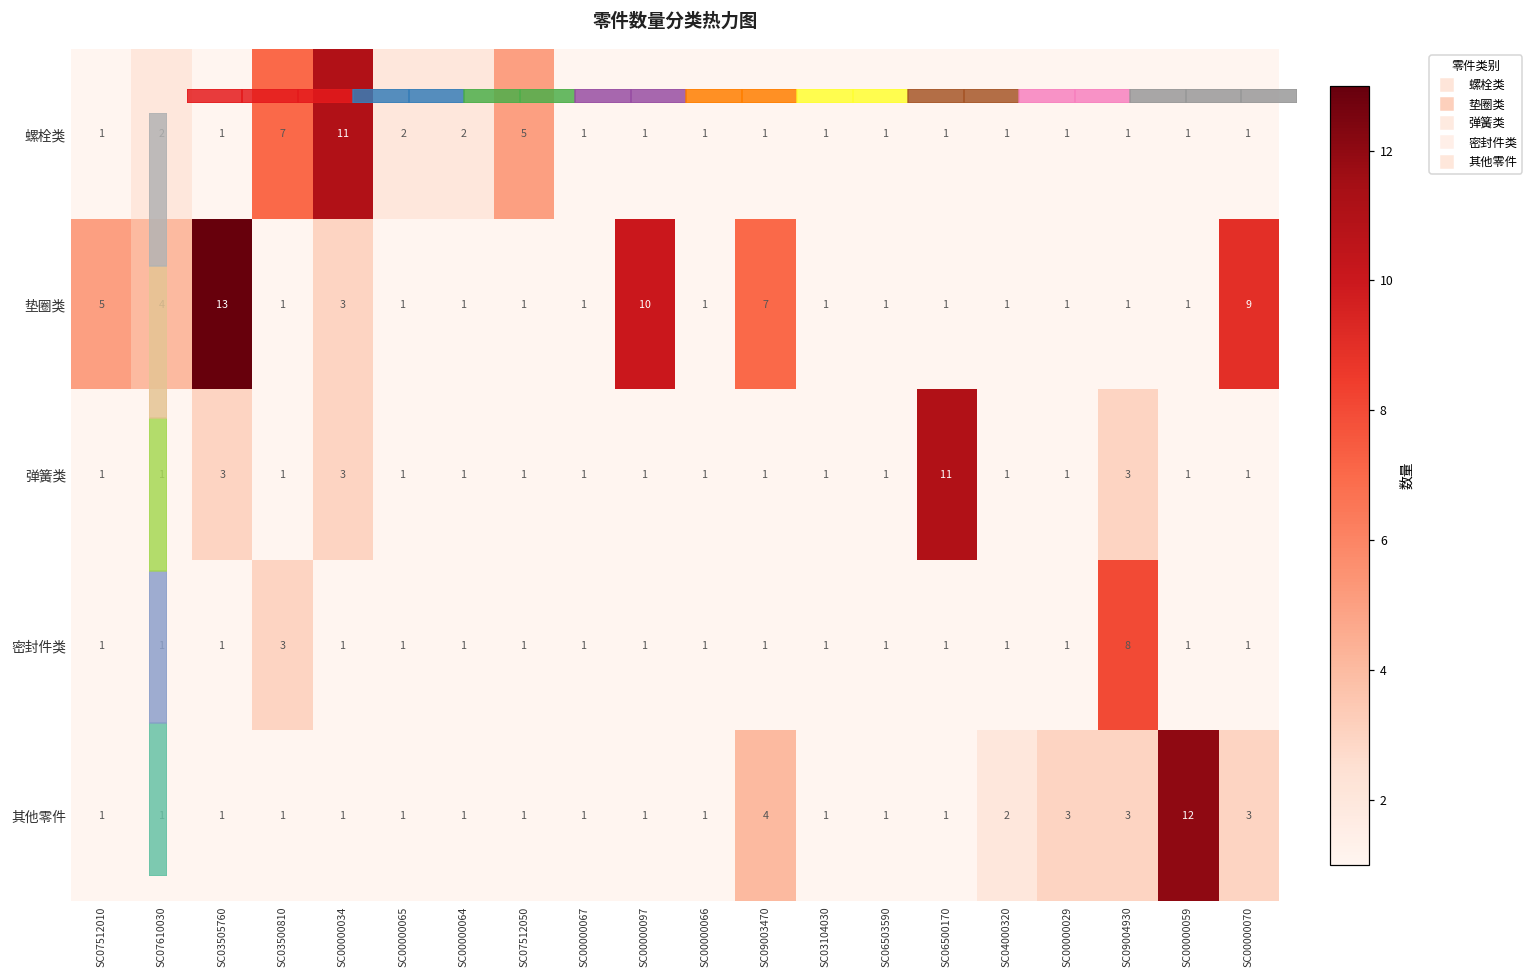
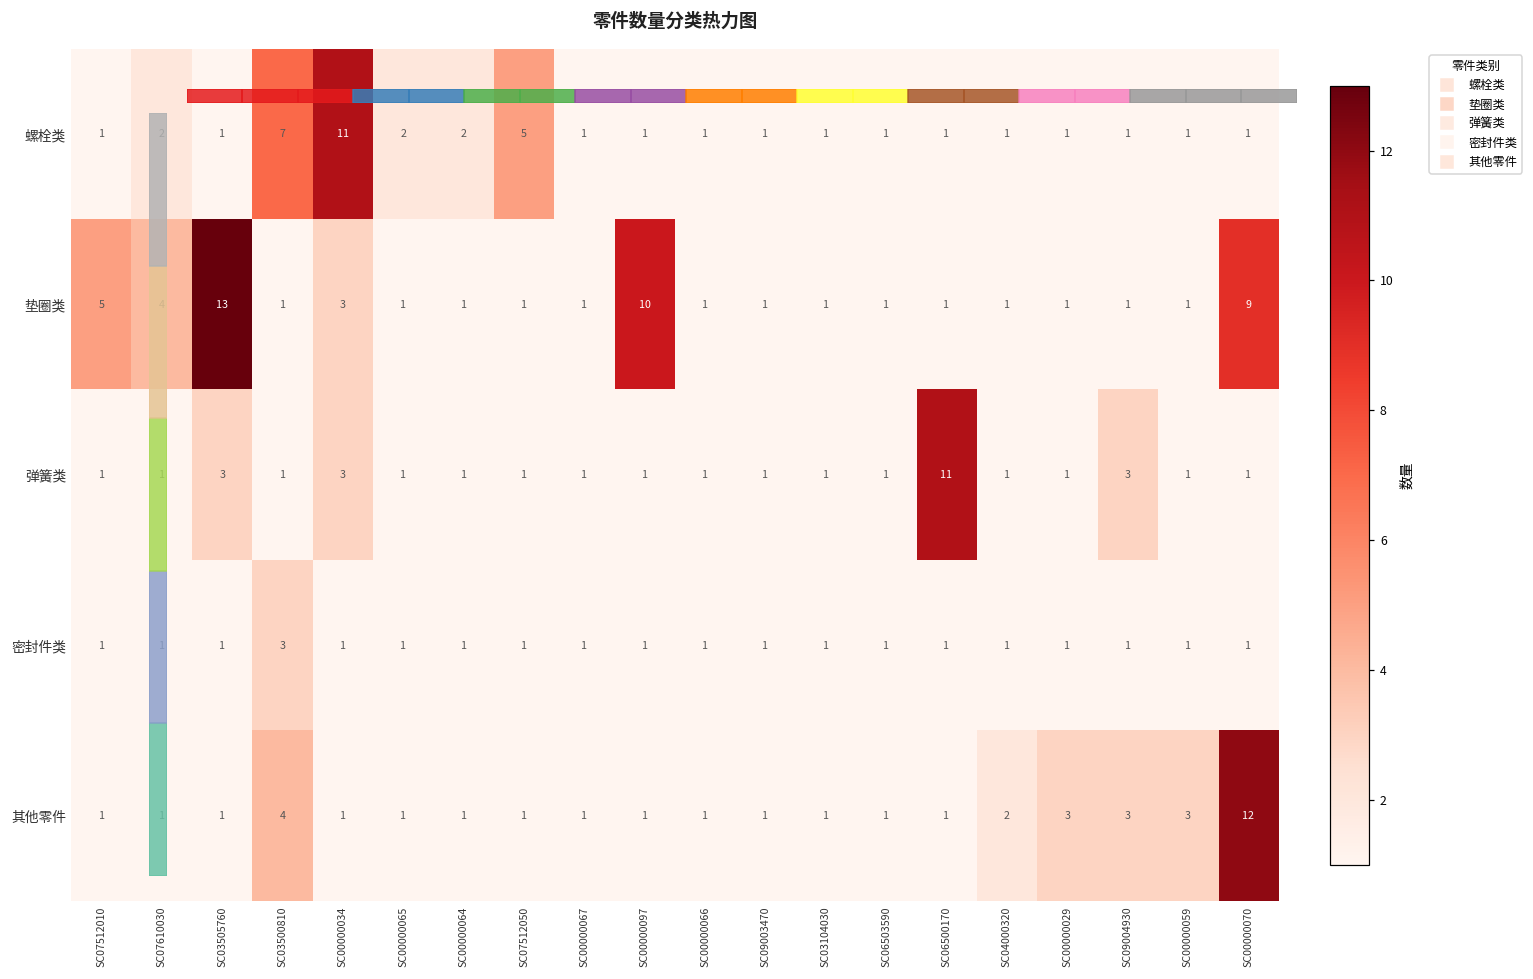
  {
    "螺栓类": {
      "SC07512010": 1,
      "SC03505760": 1,
      "SC03500810": 7,
      "SC00000034": 11,
      "SC00000065": 2,
      "SC00000064": 2,
      "SC07512050": 5,
      "SC00000067": 1,
      "SC00000097": 1,
      "SC00000066": 1,
      "SC09003470": 1,
      "SC03104030": 1,
      "SC06503590": 1,
      "SC06500170": 1,
      "SC04000320": 1,
      "SC00000029": 1,
      "SC09004930": 1,
      "SC00000059": 1,
      "SC00000070": 1
    },
    "垫圈类": {
      "SC07512010": 5,
      "SC03505760": 13,
      "SC03500810": 1,
      "SC00000034": 3,
      "SC00000065": 1,
      "SC00000064": 1,
      "SC07512050": 1,
      "SC00000067": 1,
      "SC00000097": 10,
      "SC00000066": 1,
-     "SC09003470": 7,
+     "SC09003470": 1,
      "SC03104030": 1,
      "SC06503590": 1,
      "SC06500170": 1,
      "SC04000320": 1,
      "SC00000029": 1,
      "SC09004930": 1,
      "SC00000059": 1,
      "SC00000070": 9
    },
    "弹簧类": {
      "SC07512010": 1,
      "SC03505760": 3,
      "SC03500810": 1,
      "SC00000034": 3,
      "SC00000065": 1,
      "SC00000064": 1,
      "SC07512050": 1,
      "SC00000067": 1,
      "SC00000097": 1,
      "SC00000066": 1,
      "SC09003470": 1,
      "SC03104030": 1,
      "SC06503590": 1,
      "SC06500170": 11,
      "SC04000320": 1,
      "SC00000029": 1,
      "SC09004930": 3,
      "SC00000059": 1,
      "SC00000070": 1
    },
    "密封件类": {
      "SC07512010": 1,
      "SC03505760": 1,
      "SC03500810": 3,
      "SC00000034": 1,
      "SC00000065": 1,
      "SC00000064": 1,
      "SC07512050": 1,
      "SC00000067": 1,
      "SC00000097": 1,
      "SC00000066": 1,
      "SC09003470": 1,
      "SC03104030": 1,
      "SC06503590": 1,
      "SC06500170": 1,
      "SC04000320": 1,
      "SC00000029": 1,
-     "SC09004930": 8,
+     "SC09004930": 1,
      "SC00000059": 1,
      "SC00000070": 1
    },
    "其他零件": {
      "SC07512010": 1,
      "SC03505760": 1,
-     "SC03500810": 1,
+     "SC03500810": 4,
      "SC00000034": 1,
      "SC00000065": 1,
      "SC00000064": 1,
      "SC07512050": 1,
      "SC00000067": 1,
      "SC00000097": 1,
      "SC00000066": 1,
-     "SC09003470": 4,
+     "SC09003470": 1,
      "SC03104030": 1,
      "SC06503590": 1,
      "SC06500170": 1,
      "SC04000320": 2,
      "SC00000029": 3,
      "SC09004930": 3,
-     "SC00000059": 12,
-     "SC00000070": 3
+     "SC00000059": 3,
+     "SC00000070": 12
    }
  }
